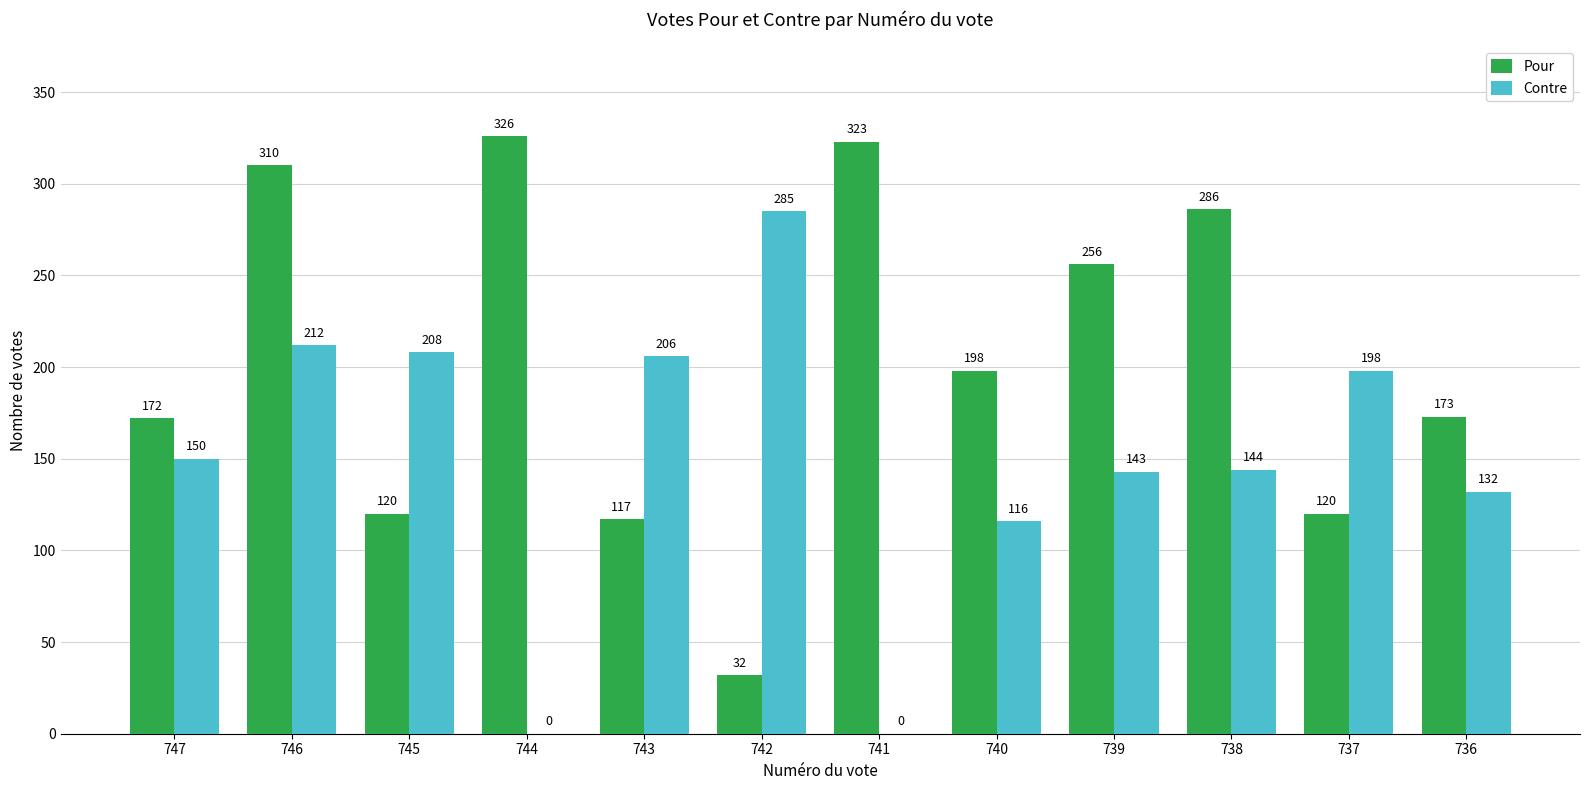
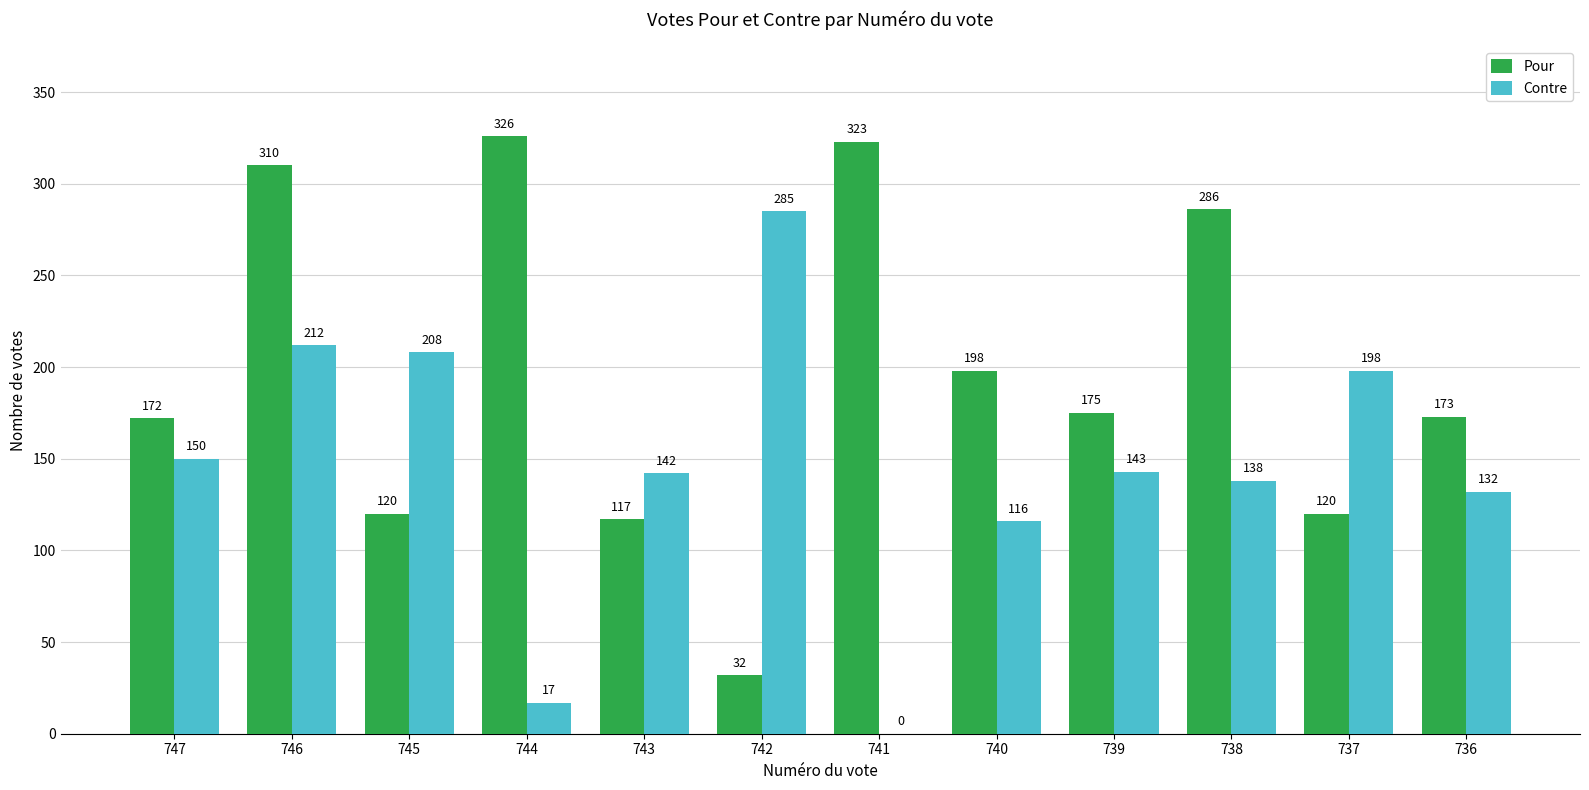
  {
    "Pour": {
      "747": 172,
      "746": 310,
      "745": 120,
      "744": 326,
      "743": 117,
      "742": 32,
      "741": 323,
      "740": 198,
-     "739": 256,
+     "739": 175,
      "738": 286,
      "737": 120,
      "736": 173
    },
    "Contre": {
      "747": 150,
      "746": 212,
      "745": 208,
-     "744": 0,
-     "743": 206,
+     "744": 17,
+     "743": 142,
      "742": 285,
      "741": 0,
      "740": 116,
      "739": 143,
-     "738": 144,
+     "738": 138,
      "737": 198,
      "736": 132
    }
  }
